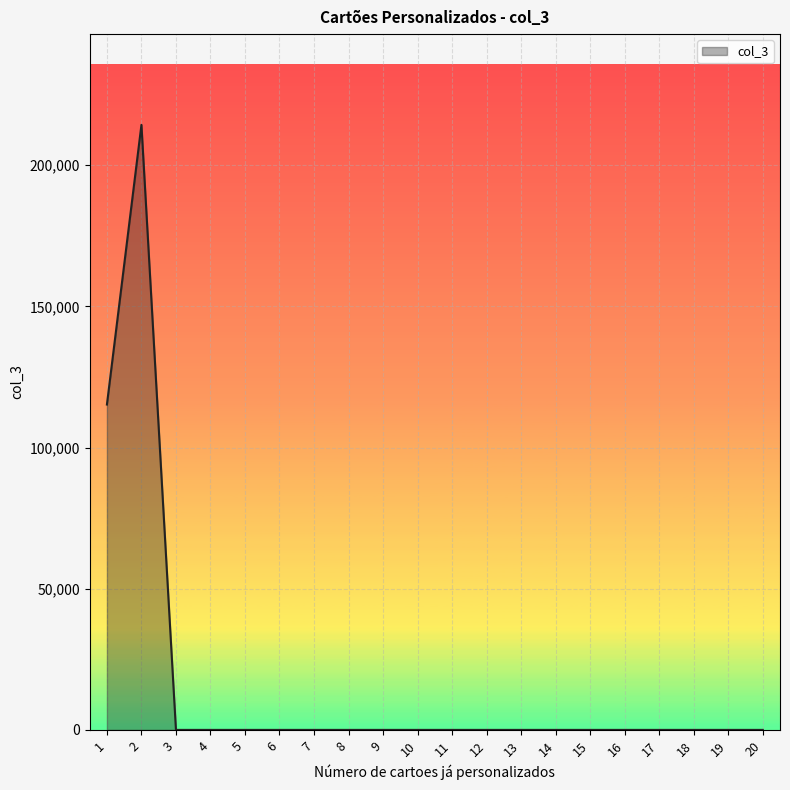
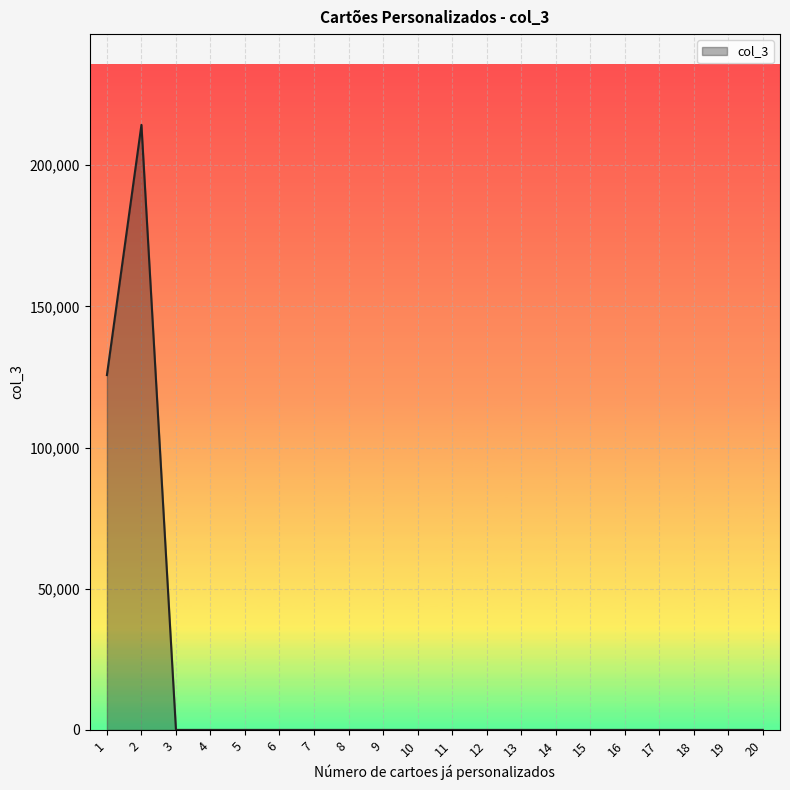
  {
-   "1": "115,000",
+   "1": "126,000",
    "2": "214,000",
    "3": "0",
    "4": "0",
    "5": "0",
    "6": "0",
    "7": "0",
    "8": "0",
    "9": "0",
    "10": "0",
    "11": "0",
    "12": "0",
    "13": "0",
    "14": "0",
    "15": "0",
    "16": "0",
    "17": "0",
    "18": "0",
    "19": "0",
    "20": "0"
  }
